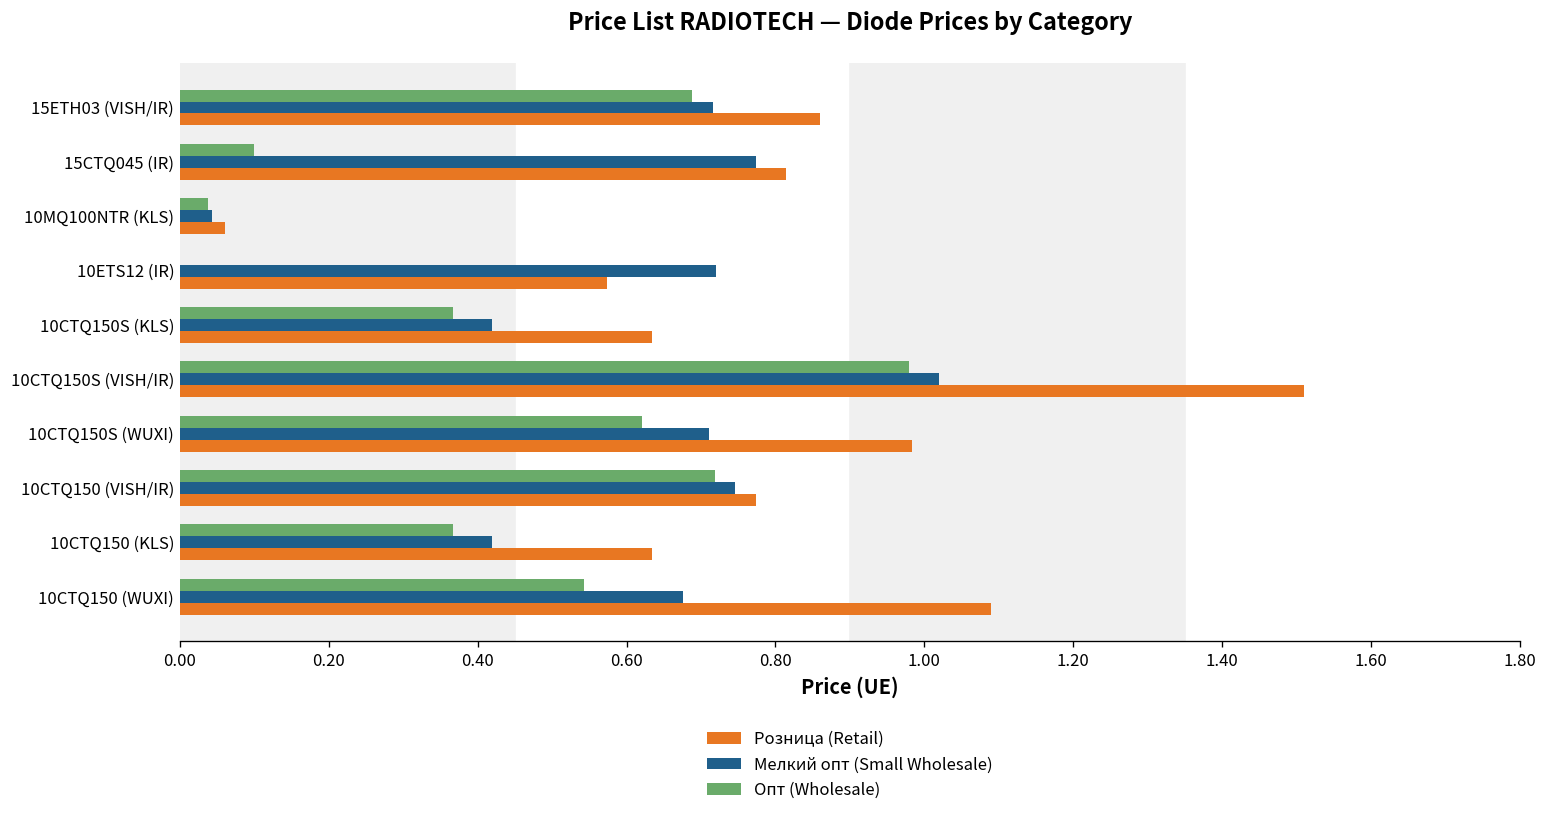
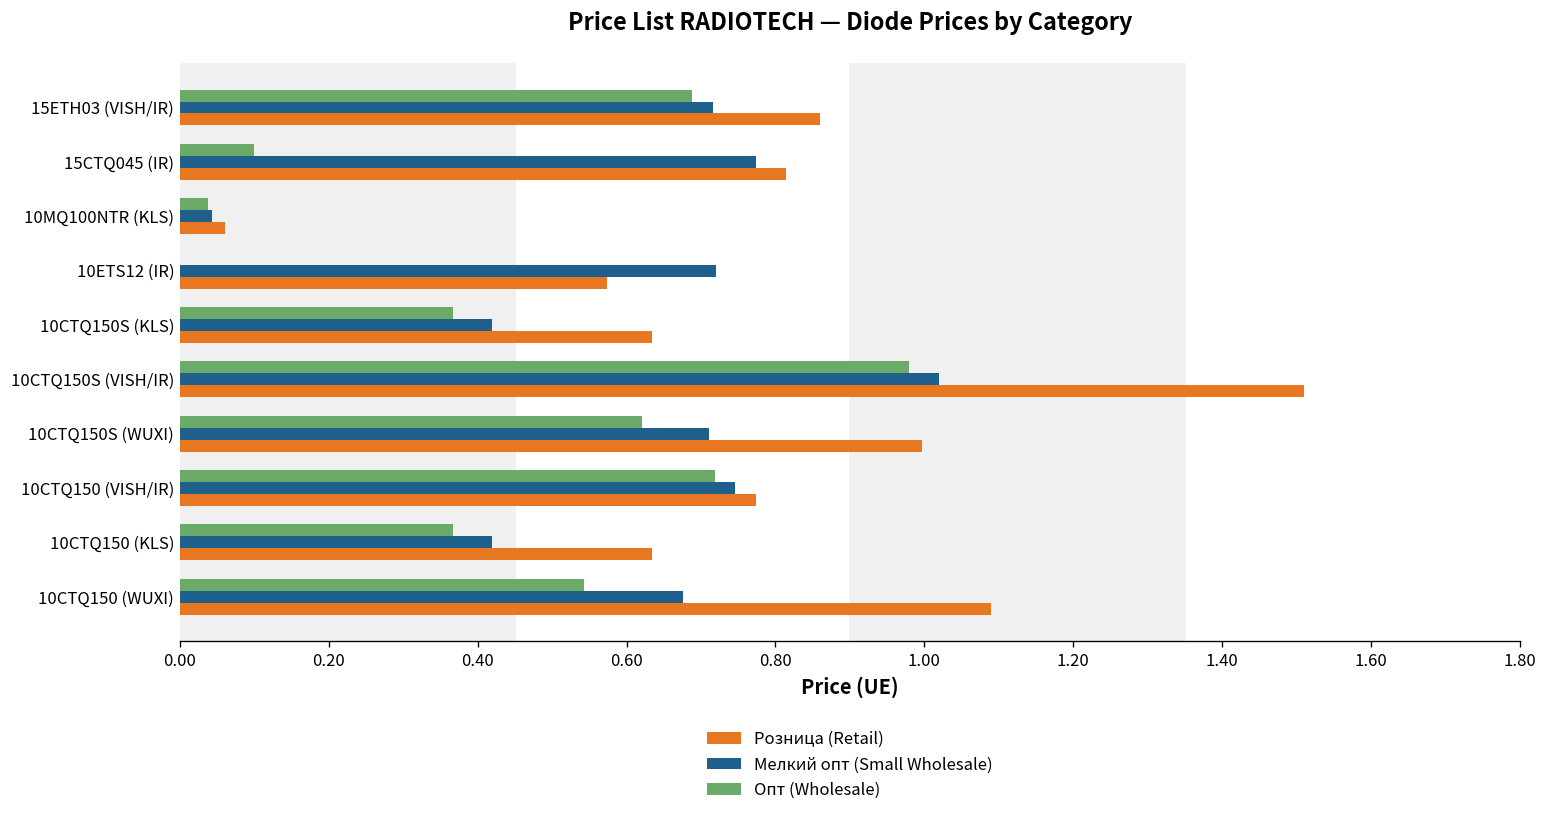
  {
    "Розница (Retail)": {
      "15ETH03 (VISH/IR)": 0.86,
      "15CTQ045 (IR)": 0.81,
      "10MQ100NTR (KLS)": 0.06,
      "10ETS12 (IR)": 0.57,
      "10CTQ150S (KLS)": 0.63,
      "10CTQ150S (VISH/IR)": 1.51,
-     "10CTQ150S (WUXI)": 0.98,
+     "10CTQ150S (WUXI)": 1.00,
      "10CTQ150 (VISH/IR)": 0.77,
      "10CTQ150 (KLS)": 0.63,
      "10CTQ150 (WUXI)": 1.09
    },
    "Мелкий опт (Small Wholesale)": {
      "15ETH03 (VISH/IR)": 0.72,
      "15CTQ045 (IR)": 0.77,
      "10MQ100NTR (KLS)": 0.04,
      "10ETS12 (IR)": 0.72,
      "10CTQ150S (KLS)": 0.42,
      "10CTQ150S (VISH/IR)": 1.02,
      "10CTQ150S (WUXI)": 0.71,
      "10CTQ150 (VISH/IR)": 0.75,
      "10CTQ150 (KLS)": 0.42,
      "10CTQ150 (WUXI)": 0.68
    },
    "Опт (Wholesale)": {
      "15ETH03 (VISH/IR)": 0.69,
      "15CTQ045 (IR)": 0.10,
      "10MQ100NTR (KLS)": 0.04,
      "10ETS12 (IR)": 0.00,
      "10CTQ150S (KLS)": 0.37,
      "10CTQ150S (VISH/IR)": 0.98,
      "10CTQ150S (WUXI)": 0.62,
      "10CTQ150 (VISH/IR)": 0.72,
      "10CTQ150 (KLS)": 0.37,
      "10CTQ150 (WUXI)": 0.54
    }
  }
